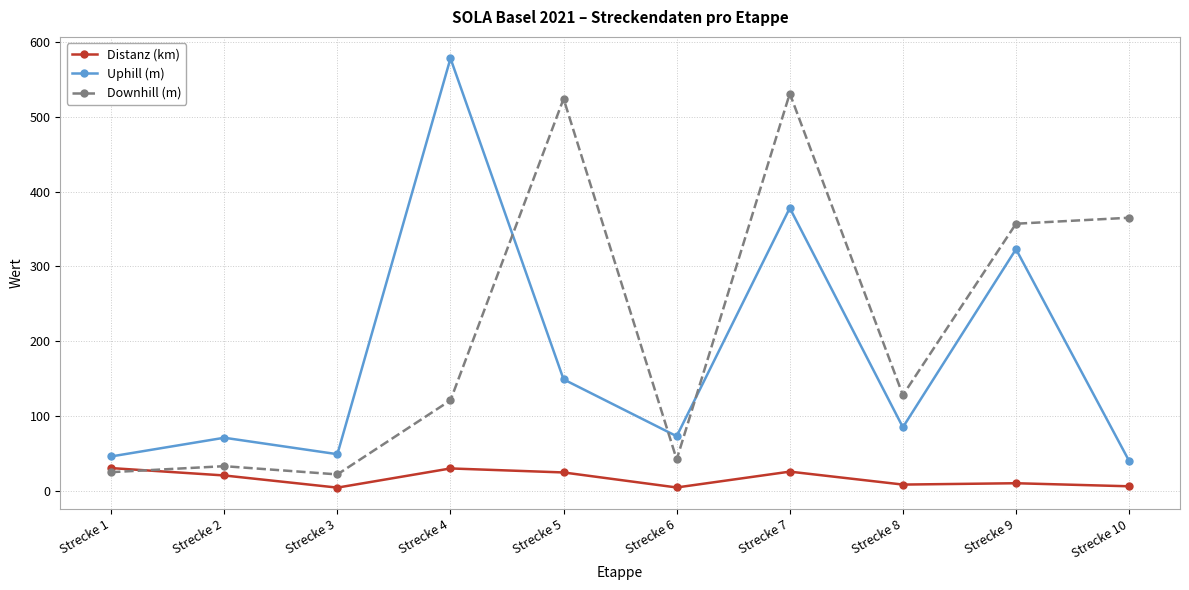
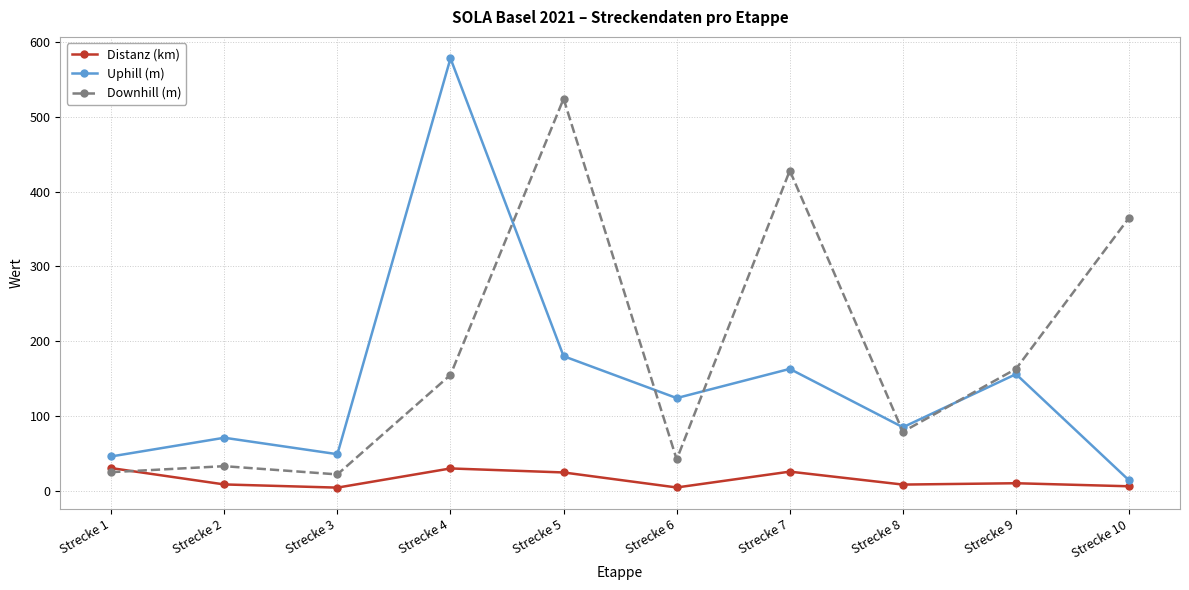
  {
    "Distanz (km)": {
      "Strecke 1": 30,
-     "Strecke 2": 20,
+     "Strecke 2": 10,
      "Strecke 3": 0,
      "Strecke 4": 30,
      "Strecke 5": 20,
      "Strecke 6": 0,
      "Strecke 7": 30,
      "Strecke 8": 10,
      "Strecke 9": 10,
      "Strecke 10": 10
    },
    "Uphill (m)": {
      "Strecke 1": 50,
      "Strecke 2": 70,
      "Strecke 3": 50,
      "Strecke 4": 580,
-     "Strecke 5": 150,
-     "Strecke 6": 70,
-     "Strecke 7": 380,
+     "Strecke 5": 180,
+     "Strecke 6": 120,
+     "Strecke 7": 160,
      "Strecke 8": 90,
-     "Strecke 9": 320,
-     "Strecke 10": 40
+     "Strecke 9": 160,
+     "Strecke 10": 10
    },
    "Downhill (m)": {
      "Strecke 1": 30,
      "Strecke 2": 30,
      "Strecke 3": 20,
-     "Strecke 4": 120,
+     "Strecke 4": 160,
      "Strecke 5": 520,
      "Strecke 6": 40,
-     "Strecke 7": 530,
-     "Strecke 8": 130,
-     "Strecke 9": 360,
+     "Strecke 7": 430,
+     "Strecke 8": 80,
+     "Strecke 9": 160,
      "Strecke 10": 370
    }
  }
